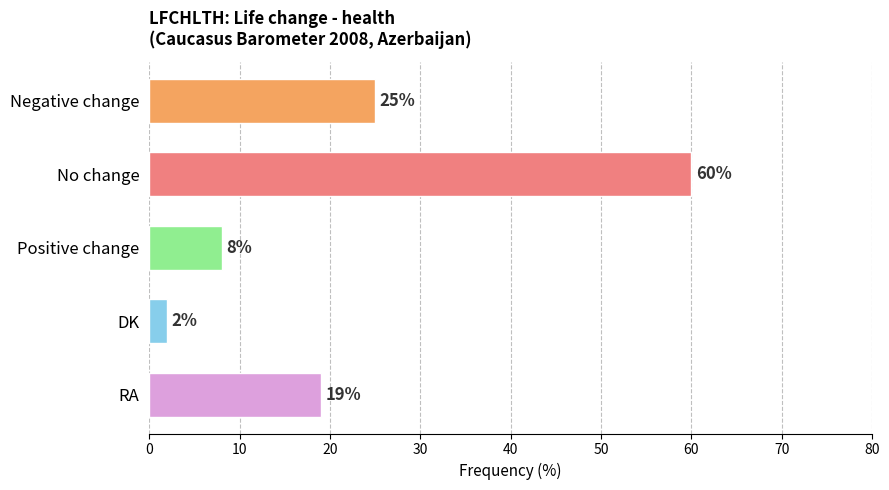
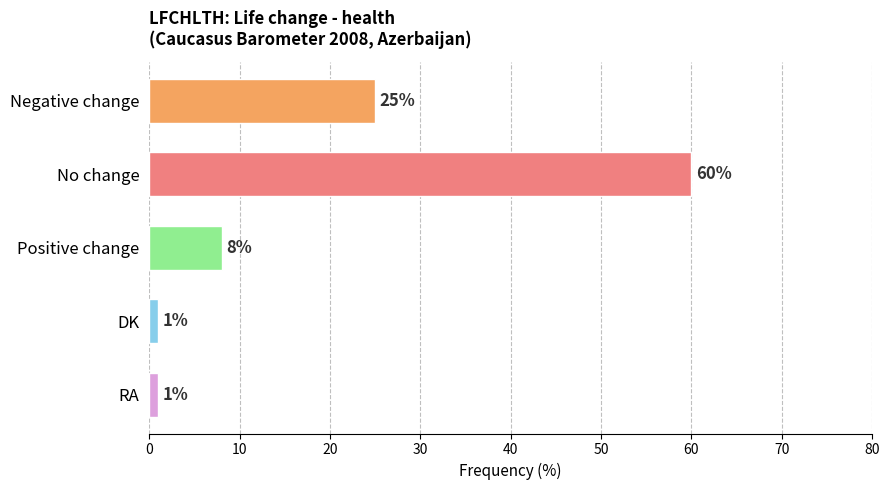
  {
    "Negative change": "25%",
    "No change": "60%",
    "Positive change": "8%",
-   "DK": "2%",
-   "RA": "19%"
+   "DK": "1%",
+   "RA": "1%"
  }
